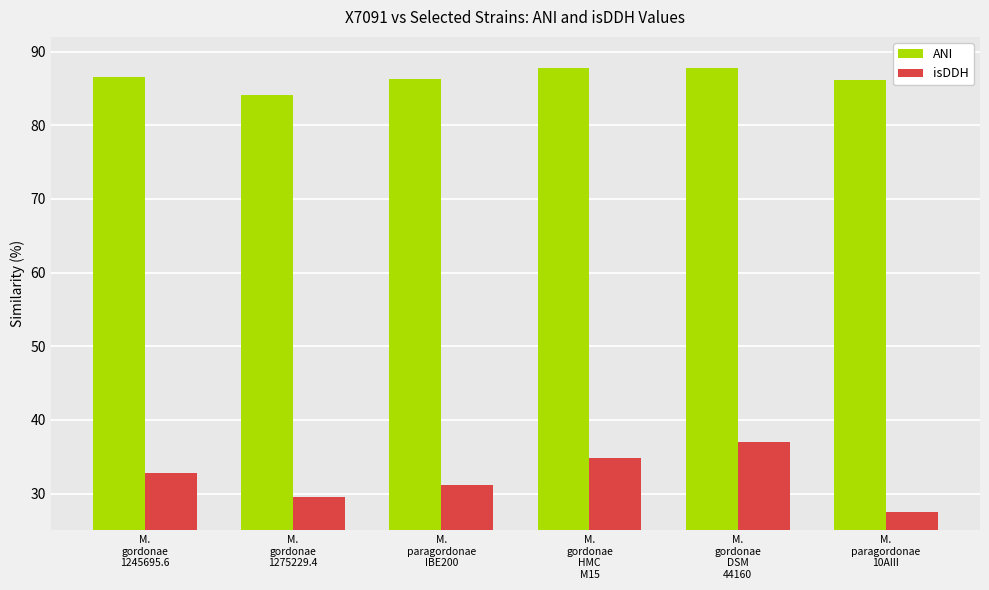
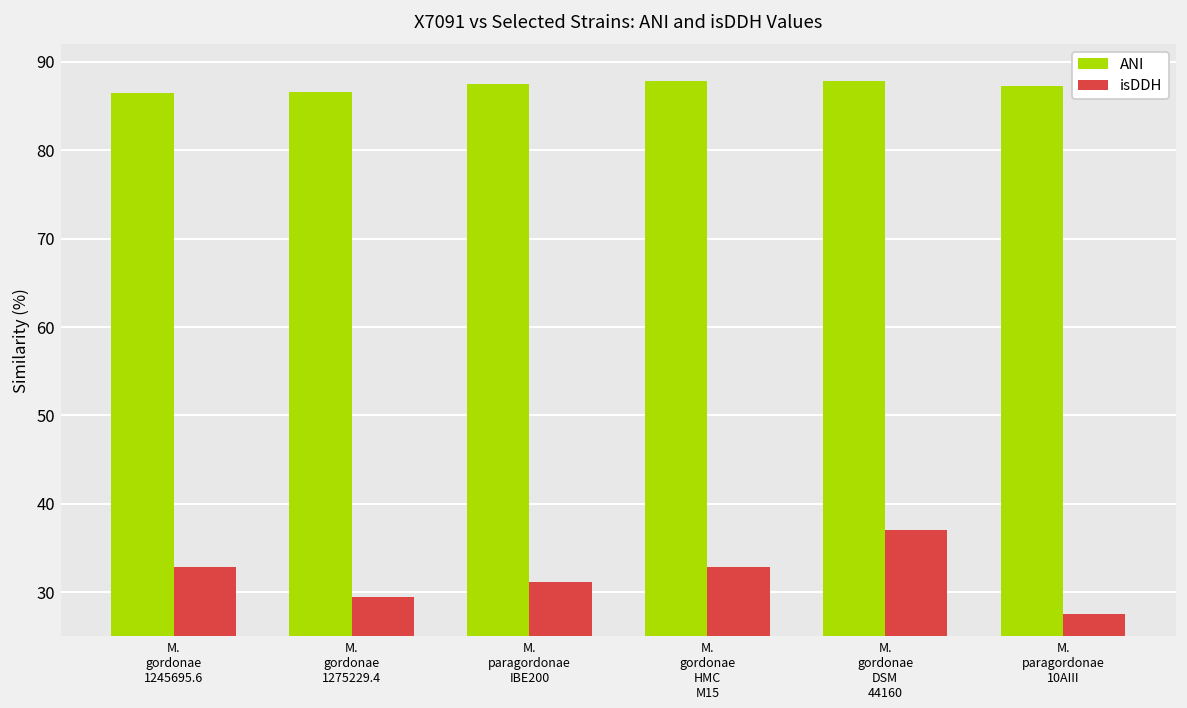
  {
    "ANI": {
      "M. gordonae 1245695.6": 87,
-     "M. gordonae 1275229.4": 84,
-     "M. paragordonae IBE200": 86,
+     "M. gordonae 1275229.4": 87,
+     "M. paragordonae IBE200": 88,
      "M. gordonae HMC M15": 88,
      "M. gordonae DSM 44160": 88,
-     "M. paragordonae 10AIII": 86
+     "M. paragordonae 10AIII": 87
    },
    "isDDH": {
      "M. gordonae 1245695.6": 33,
      "M. gordonae 1275229.4": 30,
      "M. paragordonae IBE200": 31,
-     "M. gordonae HMC M15": 35,
+     "M. gordonae HMC M15": 33,
      "M. gordonae DSM 44160": 37,
      "M. paragordonae 10AIII": 28
    }
  }
